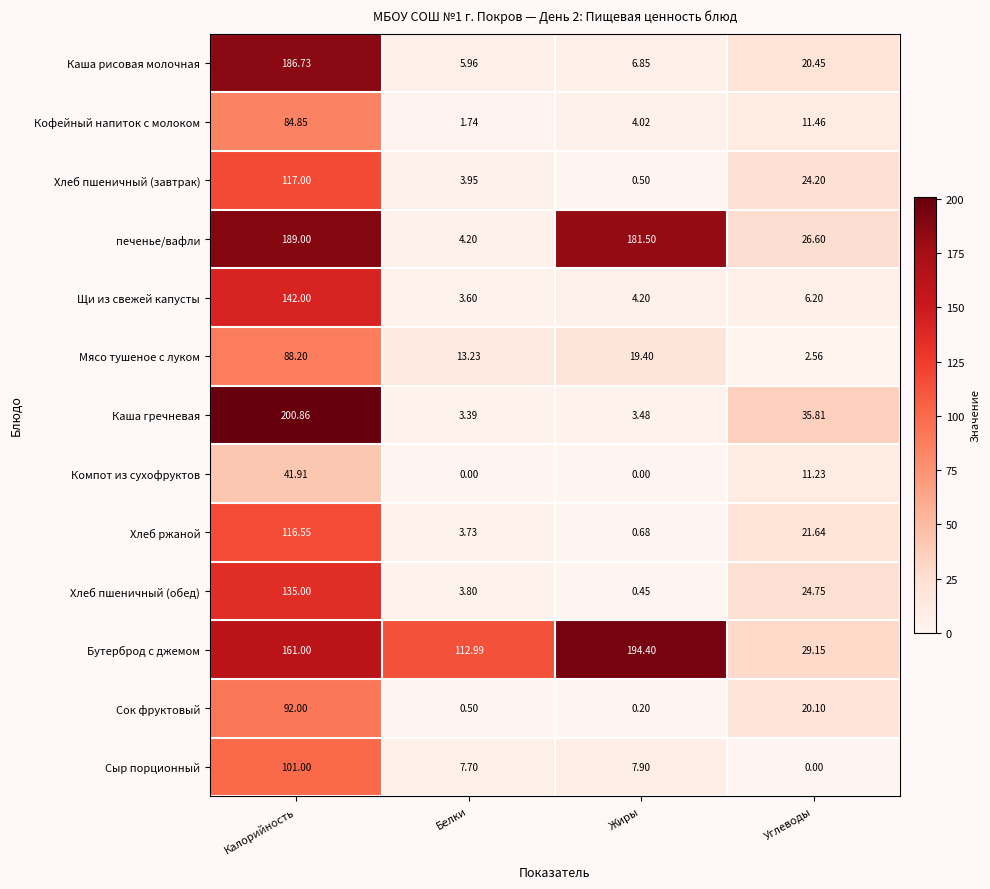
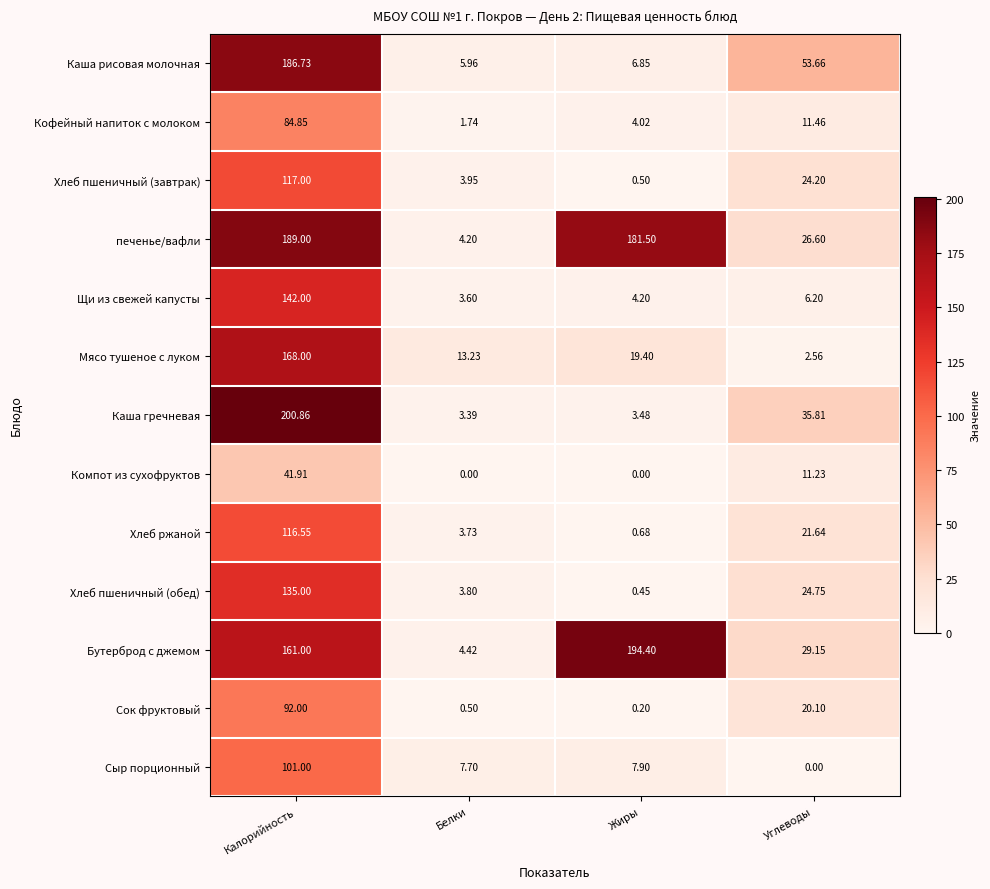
  {
    "Каша рисовая молочная": {
      "Калорийность": 186.73,
      "Белки": 5.96,
      "Жиры": 6.85,
-     "Углеводы": 20.45
+     "Углеводы": 53.66
    },
    "Кофейный напиток с молоком": {
      "Калорийность": 84.85,
      "Белки": 1.74,
      "Жиры": 4.02,
      "Углеводы": 11.46
    },
    "Хлеб пшеничный (завтрак)": {
      "Калорийность": 117.00,
      "Белки": 3.95,
      "Жиры": 0.50,
      "Углеводы": 24.20
    },
    "печенье/вафли": {
      "Калорийность": 189.00,
      "Белки": 4.20,
      "Жиры": 181.50,
      "Углеводы": 26.60
    },
    "Щи из свежей капусты": {
      "Калорийность": 142.00,
      "Белки": 3.60,
      "Жиры": 4.20,
      "Углеводы": 6.20
    },
    "Мясо тушеное с луком": {
-     "Калорийность": 88.20,
+     "Калорийность": 168.00,
      "Белки": 13.23,
      "Жиры": 19.40,
      "Углеводы": 2.56
    },
    "Каша гречневая": {
      "Калорийность": 200.86,
      "Белки": 3.39,
      "Жиры": 3.48,
      "Углеводы": 35.81
    },
    "Компот из сухофруктов": {
      "Калорийность": 41.91,
      "Белки": 0.00,
      "Жиры": 0.00,
      "Углеводы": 11.23
    },
    "Хлеб ржаной": {
      "Калорийность": 116.55,
      "Белки": 3.73,
      "Жиры": 0.68,
      "Углеводы": 21.64
    },
    "Хлеб пшеничный (обед)": {
      "Калорийность": 135.00,
      "Белки": 3.80,
      "Жиры": 0.45,
      "Углеводы": 24.75
    },
    "Бутерброд с джемом": {
      "Калорийность": 161.00,
-     "Белки": 112.99,
+     "Белки": 4.42,
      "Жиры": 194.40,
      "Углеводы": 29.15
    },
    "Сок фруктовый": {
      "Калорийность": 92.00,
      "Белки": 0.50,
      "Жиры": 0.20,
      "Углеводы": 20.10
    },
    "Сыр порционный": {
      "Калорийность": 101.00,
      "Белки": 7.70,
      "Жиры": 7.90,
      "Углеводы": 0.00
    }
  }
